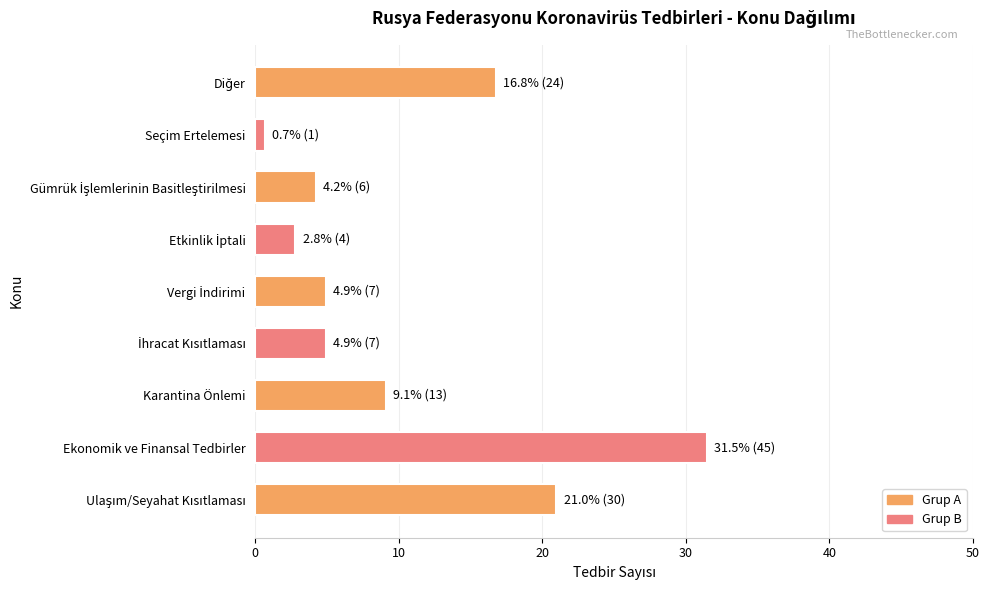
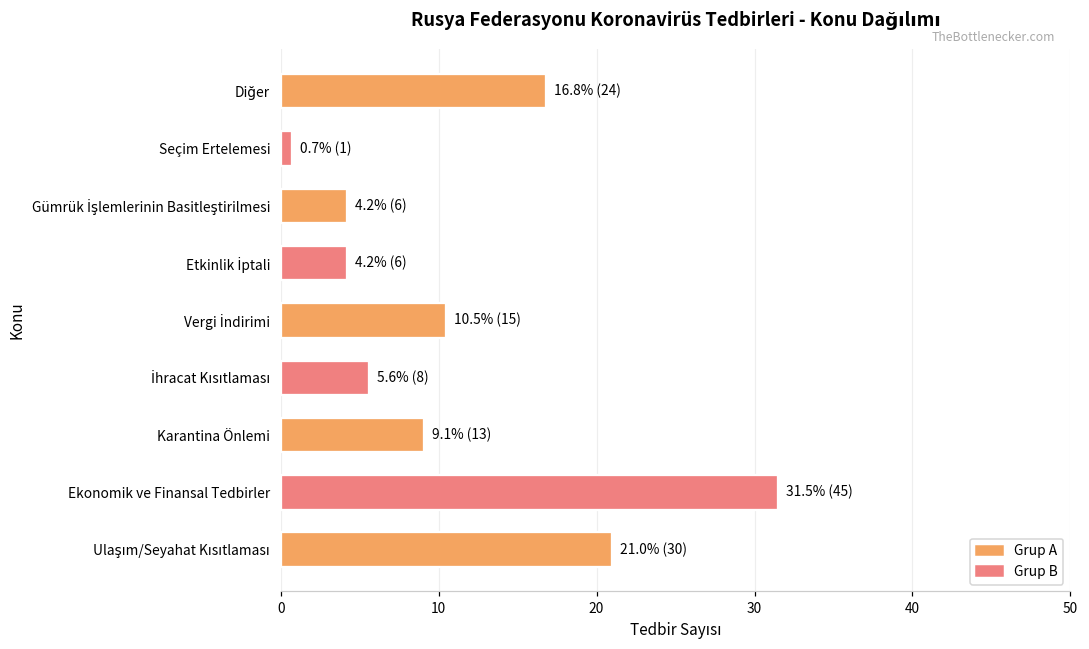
  {
    "Diğer": "16.8%",
    "Seçim Ertelemesi": "0.7%",
    "Gümrük İşlemlerinin Basitleştirilmesi": "4.2%",
-   "Etkinlik İptali": "2.8% (4)",
-   "Vergi İndirimi": "4.9% (7)",
-   "İhracat Kısıtlaması": "4.9% (7)",
+   "Etkinlik İptali": "4.2% (6)",
+   "Vergi İndirimi": "10.5% (15)",
+   "İhracat Kısıtlaması": "5.6% (8)",
    "Karantina Önlemi": "9.1%",
    "Ekonomik ve Finansal Tedbirler": "31.5%",
    "Ulaşım/Seyahat Kısıtlaması": "21.0%"
  }
